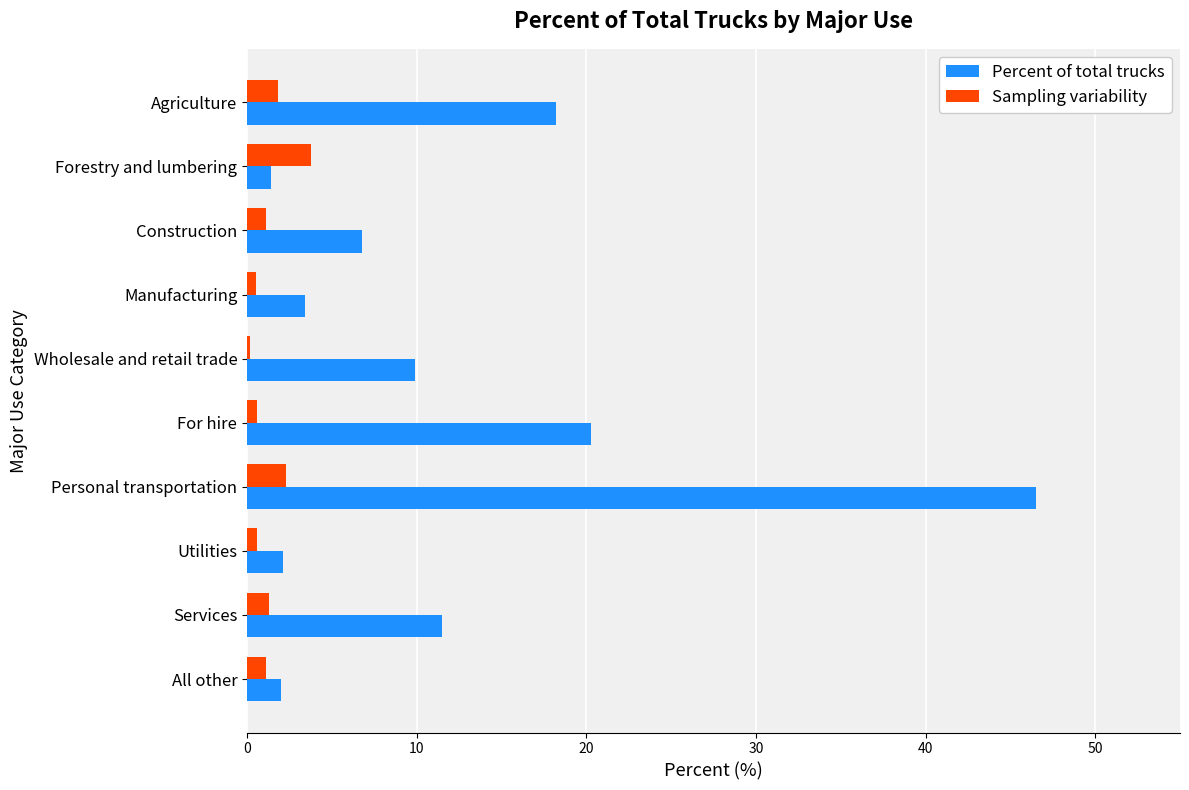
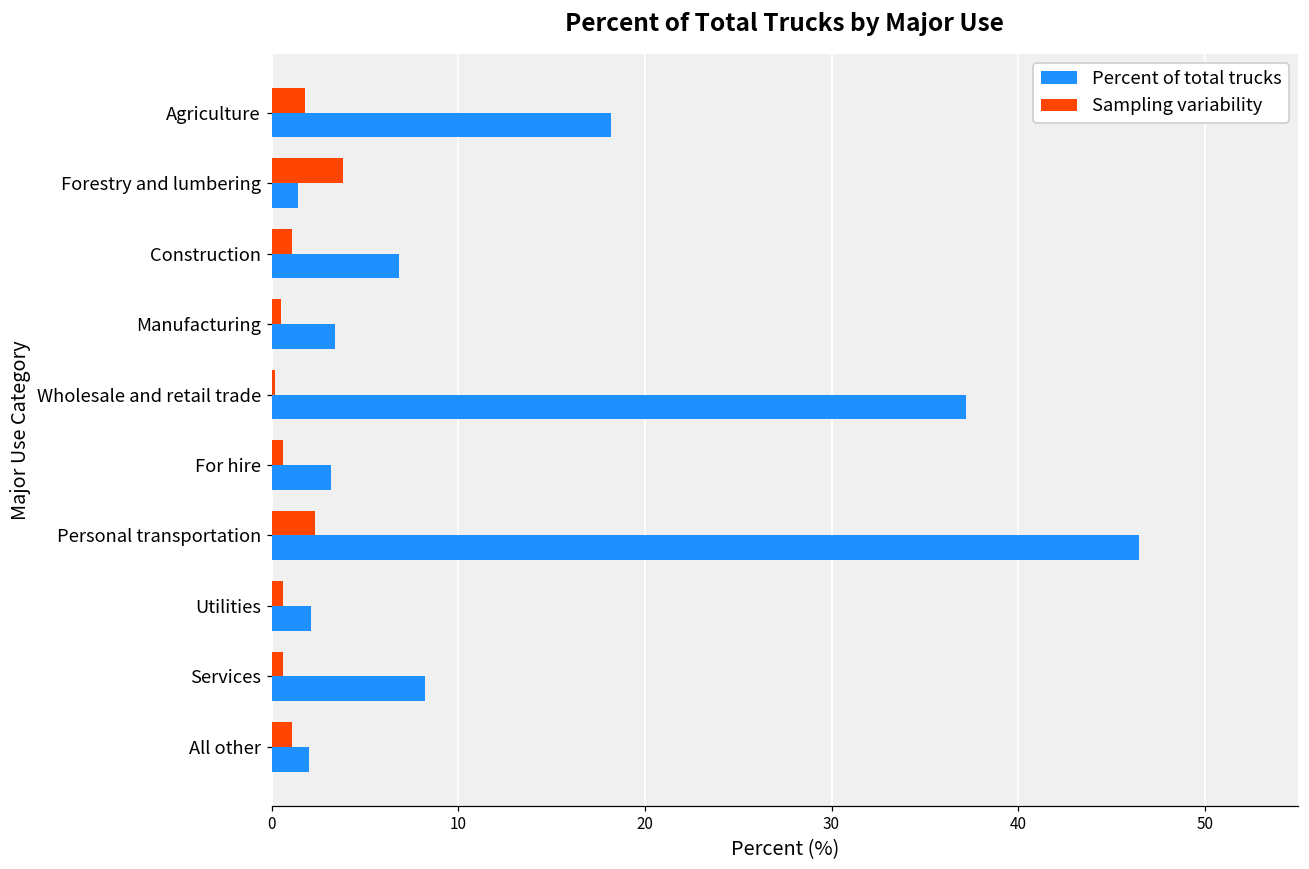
  {
    "Percent of total trucks": {
      "Agriculture": 18.2,
      "Forestry and lumbering": 1.4,
      "Construction": 6.8,
      "Manufacturing": 3.4,
-     "Wholesale and retail trade": 9.9,
-     "For hire": 20.3,
+     "Wholesale and retail trade": 37.2,
+     "For hire": 3.2,
      "Personal transportation": 46.5,
      "Utilities": 2.1,
-     "Services": 11.5,
+     "Services": 8.2,
      "All other": 2.0
    },
    "Sampling variability": {
      "Agriculture": 1.8,
      "Forestry and lumbering": 3.8,
      "Construction": 1.1,
      "Manufacturing": 0.5,
      "Wholesale and retail trade": 0.2,
      "For hire": 0.6,
      "Personal transportation": 2.3,
      "Utilities": 0.6,
-     "Services": 1.3,
+     "Services": 0.6,
      "All other": 1.1
    }
  }
